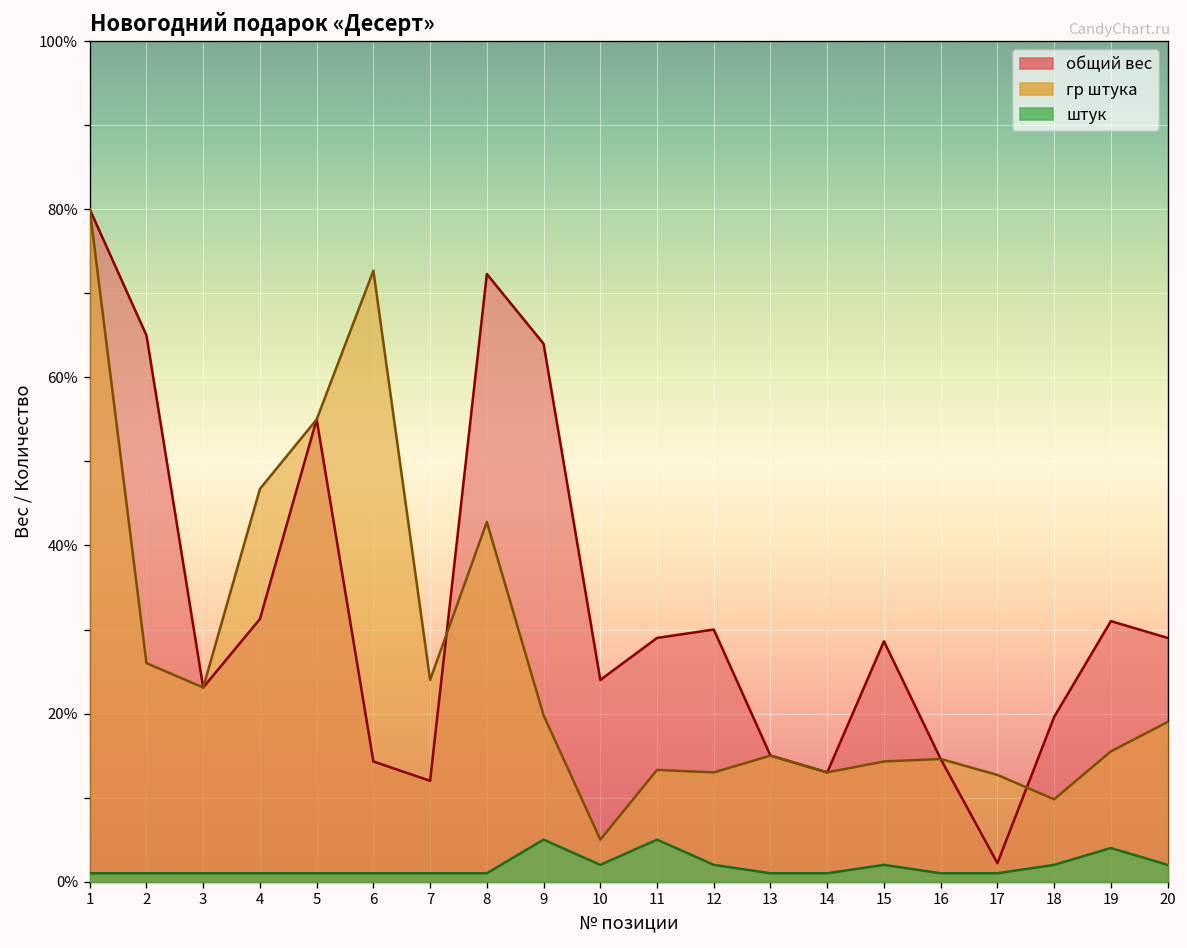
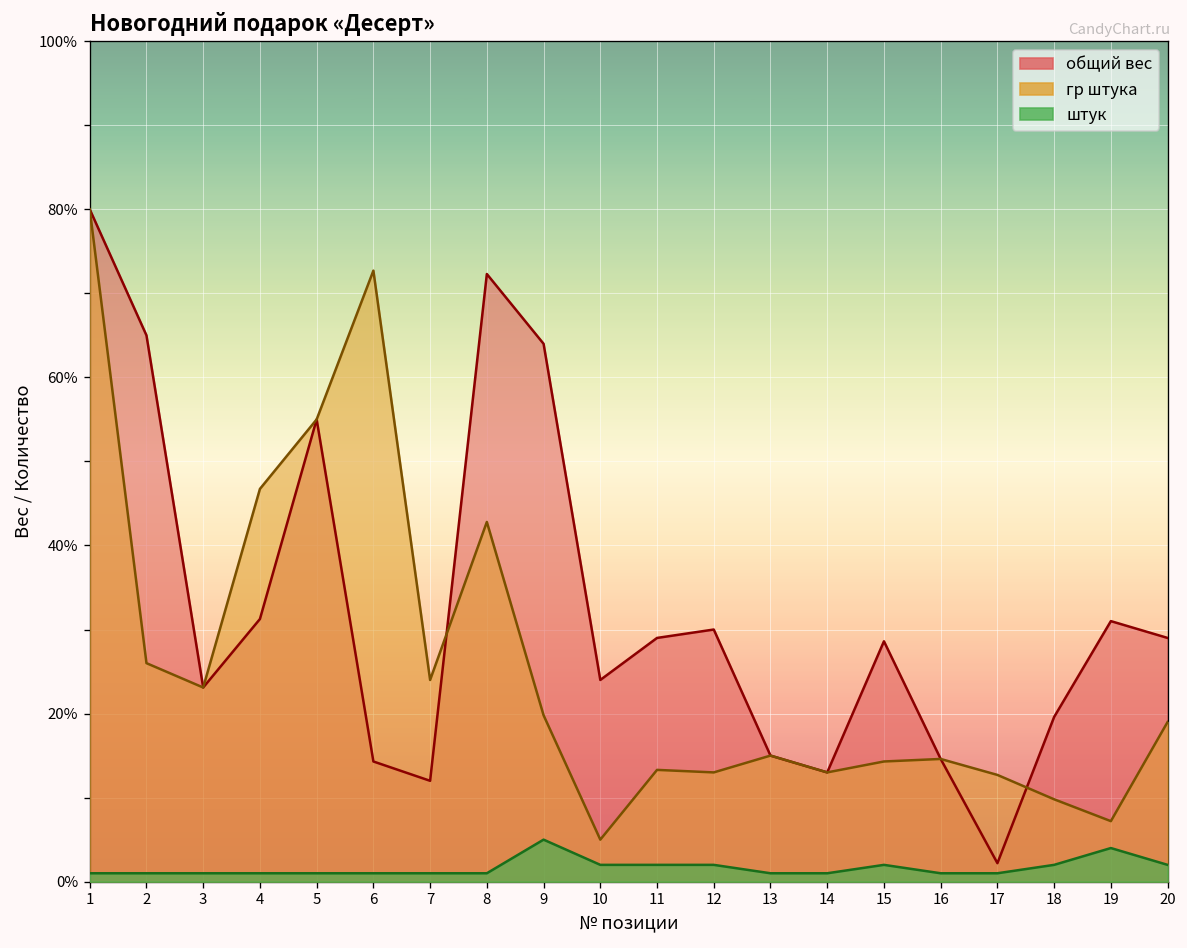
  {
    "общий вес": {
      "2": "65%",
      "4": "31%",
      "6": "14%",
      "7": "12%",
      "8": "72%",
      "9": "64%",
      "10": "24%",
      "11": "29%",
      "12": "30%",
      "15": "29%",
      "17": "2%",
      "18": "20%",
      "19": "31%",
      "20": "29%"
    },
    "гр штука": {
      "2": "26%",
      "4": "47%",
      "6": "73%",
      "7": "24%",
      "8": "43%",
      "9": "20%",
      "10": "5%",
      "11": "13%",
      "12": "13%",
      "15": "14%",
      "17": "13%",
      "18": "10%",
-     "19": "16%",
+     "19": "7%",
      "20": "19%"
    },
    "штук": {
      "1": "1%",
      "2": "1%",
      "3": "1%",
      "4": "1%",
      "5": "1%",
      "6": "1%",
      "7": "1%",
      "8": "1%",
      "9": "5%",
      "10": "2%",
-     "11": "5%",
+     "11": "2%",
      "12": "2%",
      "13": "1%",
      "14": "1%",
      "15": "2%",
      "16": "1%",
      "17": "1%",
      "18": "2%",
      "19": "4%",
      "20": "2%"
    }
  }
